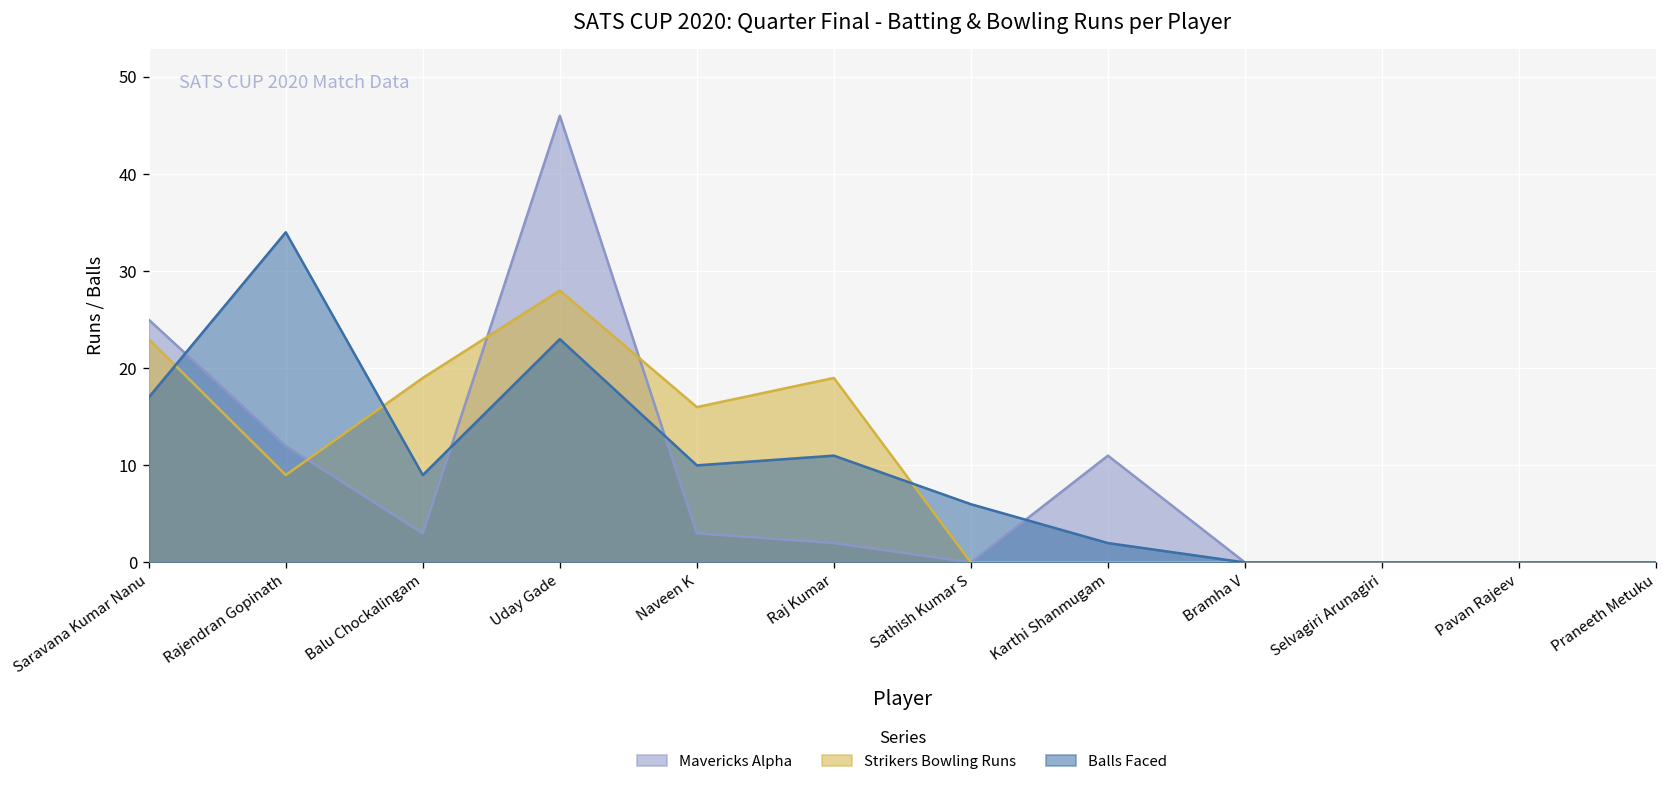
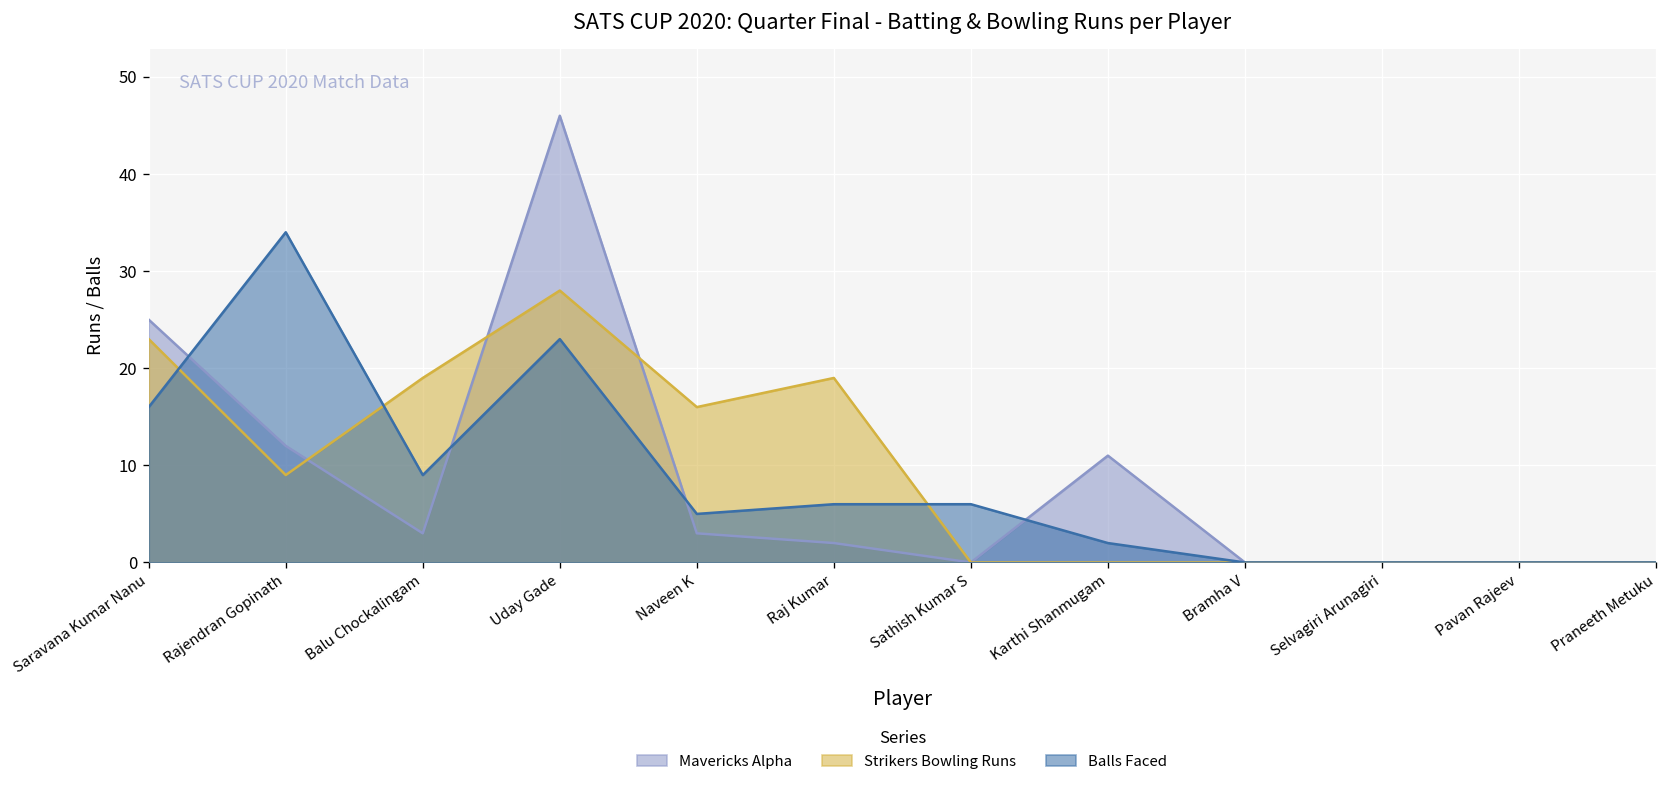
  {
    "Mavericks Alpha": {
      "Saravana Kumar Nanu": 25,
      "Rajendran Gopinath": 12,
      "Balu Chockalingam": 3,
      "Uday Gade": 46,
      "Naveen K": 3,
      "Raj Kumar": 2,
      "Karthi Shanmugam": 11
    },
    "Strikers Bowling Runs": {
      "Saravana Kumar Nanu": 23,
      "Rajendran Gopinath": 9,
      "Balu Chockalingam": 19,
      "Uday Gade": 28,
      "Naveen K": 16,
      "Raj Kumar": 19,
      "Karthi Shanmugam": 0
    },
    "Balls Faced": {
-     "Saravana Kumar Nanu": 17,
+     "Saravana Kumar Nanu": 16,
      "Rajendran Gopinath": 34,
      "Balu Chockalingam": 9,
      "Uday Gade": 23,
-     "Naveen K": 10,
-     "Raj Kumar": 11,
+     "Naveen K": 5,
+     "Raj Kumar": 6,
      "Sathish Kumar S": 6,
      "Karthi Shanmugam": 2
    }
  }
